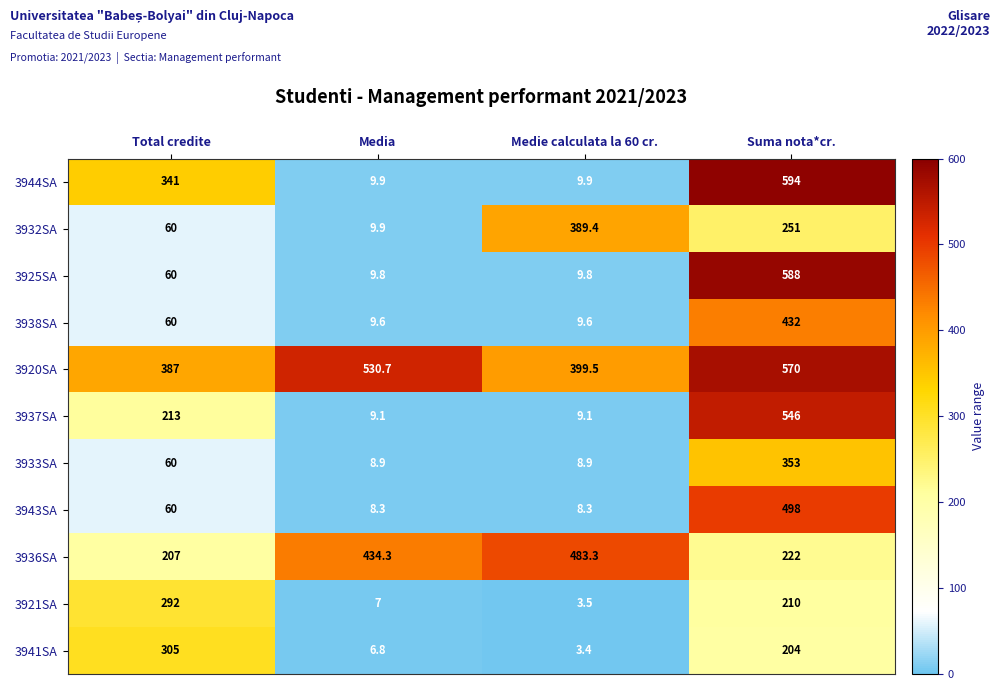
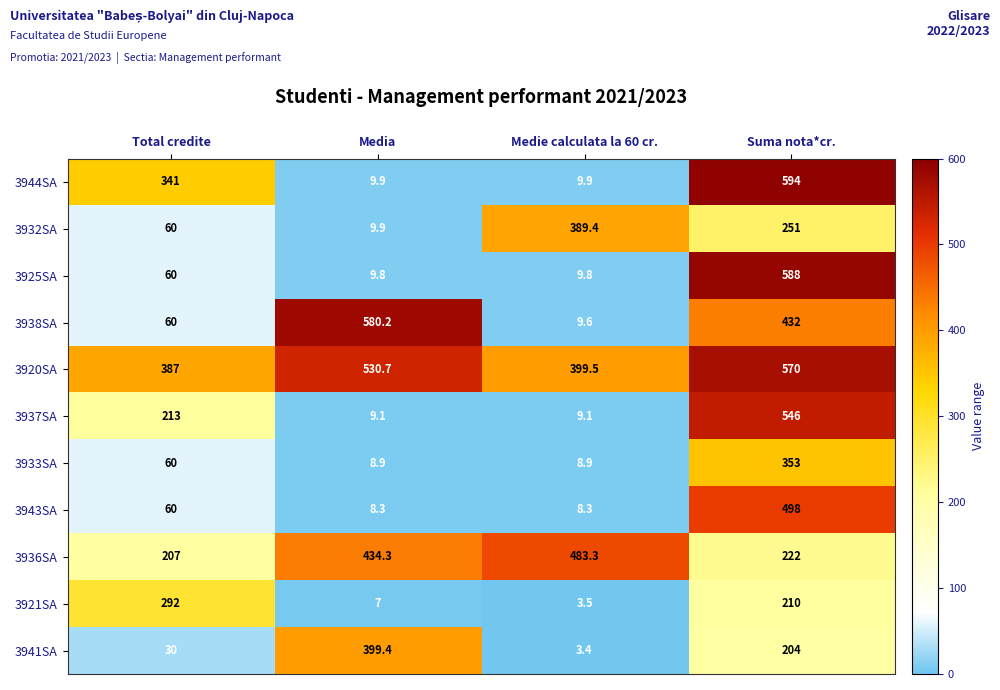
  {
    "3944SA": {
      "Total credite": 341,
      "Media": 9.9,
      "Medie calculata la 60 cr.": 9.9,
      "Suma nota*cr.": 594
    },
    "3932SA": {
      "Total credite": 60,
      "Media": 9.9,
      "Medie calculata la 60 cr.": 389.4,
      "Suma nota*cr.": 251
    },
    "3925SA": {
      "Total credite": 60,
      "Media": 9.8,
      "Medie calculata la 60 cr.": 9.8,
      "Suma nota*cr.": 588
    },
    "3938SA": {
      "Total credite": 60,
-     "Media": 9.6,
+     "Media": 580.2,
      "Medie calculata la 60 cr.": 9.6,
      "Suma nota*cr.": 432
    },
    "3920SA": {
      "Total credite": 387,
      "Media": 530.7,
      "Medie calculata la 60 cr.": 399.5,
      "Suma nota*cr.": 570
    },
    "3937SA": {
      "Total credite": 213,
      "Media": 9.1,
      "Medie calculata la 60 cr.": 9.1,
      "Suma nota*cr.": 546
    },
    "3933SA": {
      "Total credite": 60,
      "Media": 8.9,
      "Medie calculata la 60 cr.": 8.9,
      "Suma nota*cr.": 353
    },
    "3943SA": {
      "Total credite": 60,
      "Media": 8.3,
      "Medie calculata la 60 cr.": 8.3,
      "Suma nota*cr.": 498
    },
    "3936SA": {
      "Total credite": 207,
      "Media": 434.3,
      "Medie calculata la 60 cr.": 483.3,
      "Suma nota*cr.": 222
    },
    "3921SA": {
      "Total credite": 292,
      "Media": 7,
      "Medie calculata la 60 cr.": 3.5,
      "Suma nota*cr.": 210
    },
    "3941SA": {
-     "Total credite": 305,
-     "Media": 6.8,
+     "Total credite": 30,
+     "Media": 399.4,
      "Medie calculata la 60 cr.": 3.4,
      "Suma nota*cr.": 204
    }
  }
